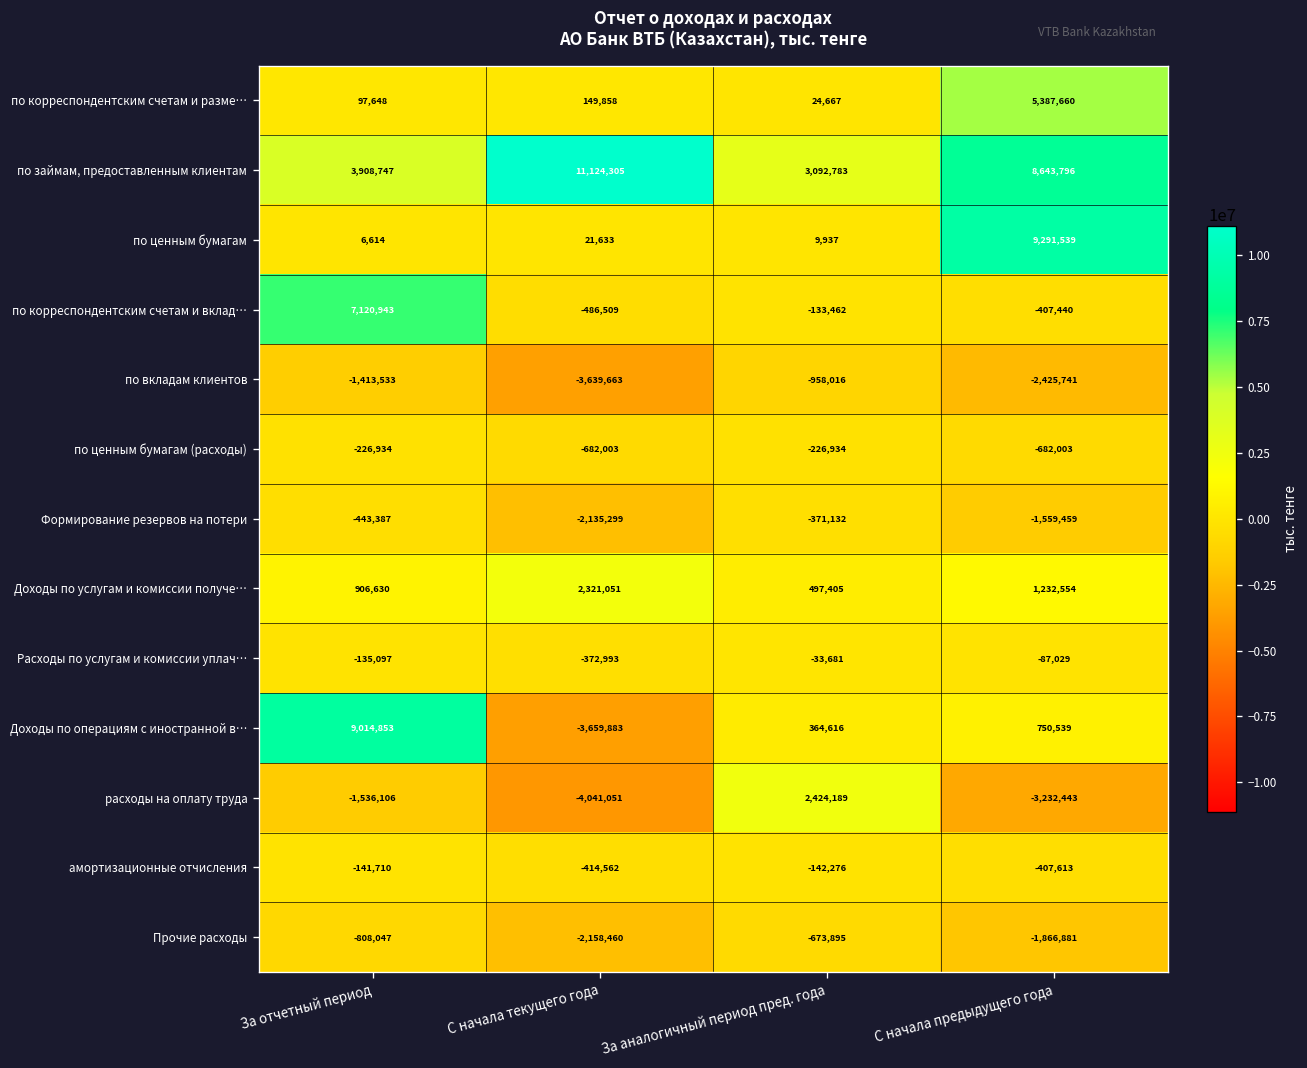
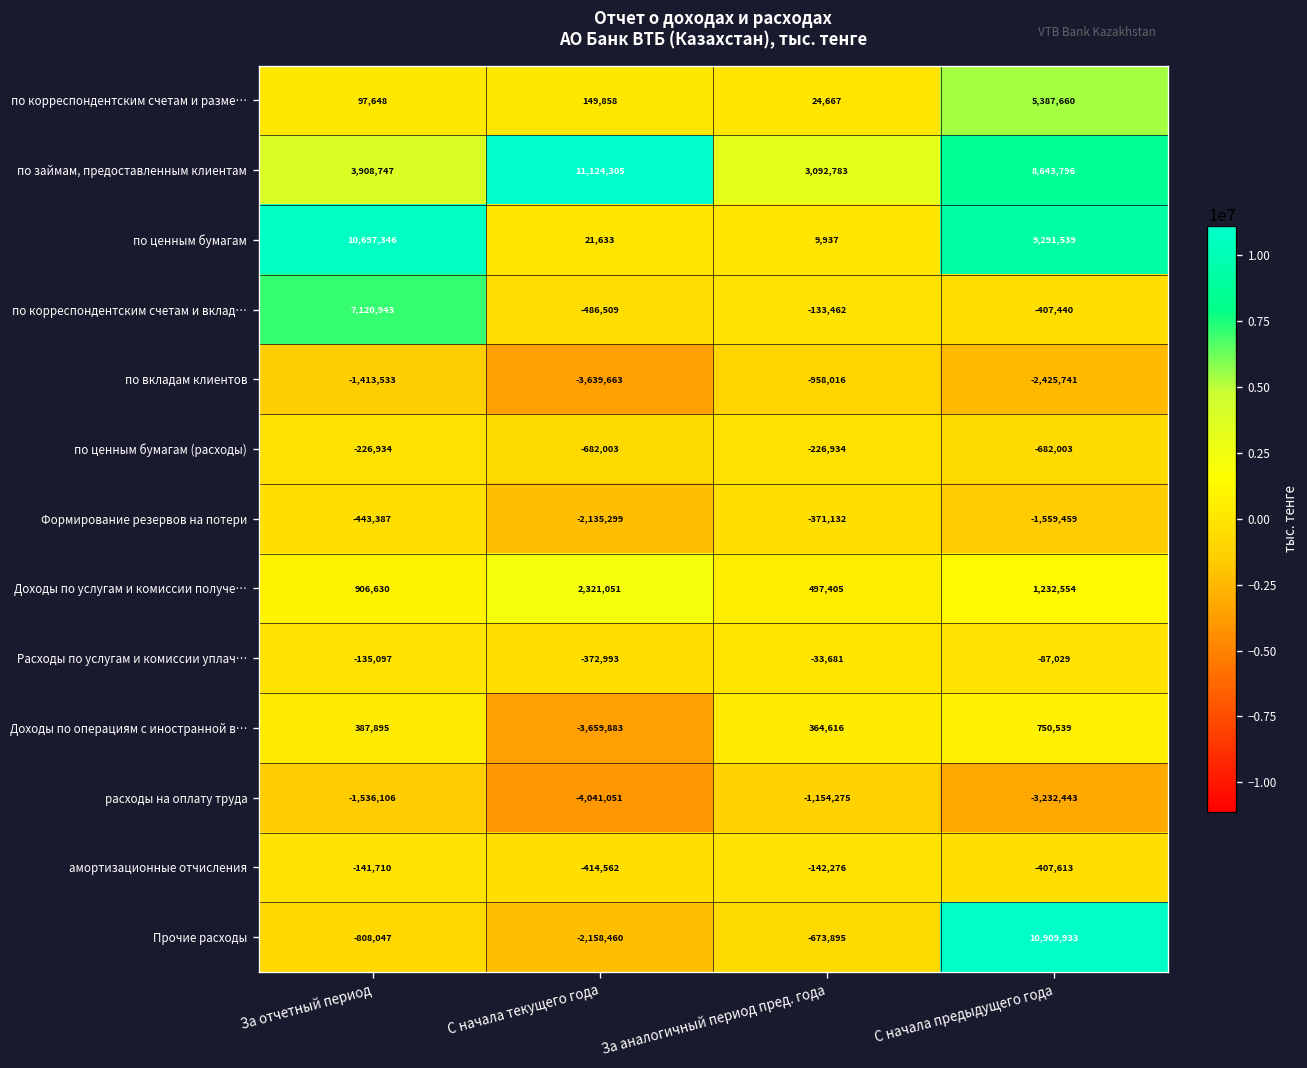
  {
    "по корреспондентским счетам и разме…": {
      "За отчетный период": "97,648",
      "С начала текущего года": "149,858",
      "За аналогичный период пред. года": "24,667",
      "С начала предыдущего года": "5,387,660"
    },
    "по займам, предоставленным клиентам": {
      "За отчетный период": "3,908,747",
      "С начала текущего года": "11,124,305",
      "За аналогичный период пред. года": "3,092,783",
      "С начала предыдущего года": "8,643,796"
    },
    "по ценным бумагам": {
-     "За отчетный период": "6,614",
+     "За отчетный период": "10,697,346",
      "С начала текущего года": "21,633",
      "За аналогичный период пред. года": "9,937",
      "С начала предыдущего года": "9,291,539"
    },
    "по корреспондентским счетам и вклад…": {
      "За отчетный период": "7,120,943",
      "С начала текущего года": "-486,509",
      "За аналогичный период пред. года": "-133,462",
      "С начала предыдущего года": "-407,440"
    },
    "по вкладам клиентов": {
      "За отчетный период": "-1,413,533",
      "С начала текущего года": "-3,639,663",
      "За аналогичный период пред. года": "-958,016",
      "С начала предыдущего года": "-2,425,741"
    },
    "по ценным бумагам (расходы)": {
      "За отчетный период": "-226,934",
      "С начала текущего года": "-682,003",
      "За аналогичный период пред. года": "-226,934",
      "С начала предыдущего года": "-682,003"
    },
    "Формирование резервов на потери": {
      "За отчетный период": "-443,387",
      "С начала текущего года": "-2,135,299",
      "За аналогичный период пред. года": "-371,132",
      "С начала предыдущего года": "-1,559,459"
    },
    "Доходы по услугам и комиссии получе…": {
      "За отчетный период": "906,630",
      "С начала текущего года": "2,321,051",
      "За аналогичный период пред. года": "497,405",
      "С начала предыдущего года": "1,232,554"
    },
    "Расходы по услугам и комиссии уплач…": {
      "За отчетный период": "-135,097",
      "С начала текущего года": "-372,993",
      "За аналогичный период пред. года": "-33,681",
      "С начала предыдущего года": "-87,029"
    },
    "Доходы по операциям с иностранной в…": {
-     "За отчетный период": "9,014,853",
+     "За отчетный период": "387,895",
      "С начала текущего года": "-3,659,883",
      "За аналогичный период пред. года": "364,616",
      "С начала предыдущего года": "750,539"
    },
    "расходы на оплату труда": {
      "За отчетный период": "-1,536,106",
      "С начала текущего года": "-4,041,051",
-     "За аналогичный период пред. года": "2,424,189",
+     "За аналогичный период пред. года": "-1,154,275",
      "С начала предыдущего года": "-3,232,443"
    },
    "амортизационные отчисления": {
      "За отчетный период": "-141,710",
      "С начала текущего года": "-414,562",
      "За аналогичный период пред. года": "-142,276",
      "С начала предыдущего года": "-407,613"
    },
    "Прочие расходы": {
      "За отчетный период": "-808,047",
      "С начала текущего года": "-2,158,460",
      "За аналогичный период пред. года": "-673,895",
-     "С начала предыдущего года": "-1,866,881"
+     "С начала предыдущего года": "10,909,933"
    }
  }
